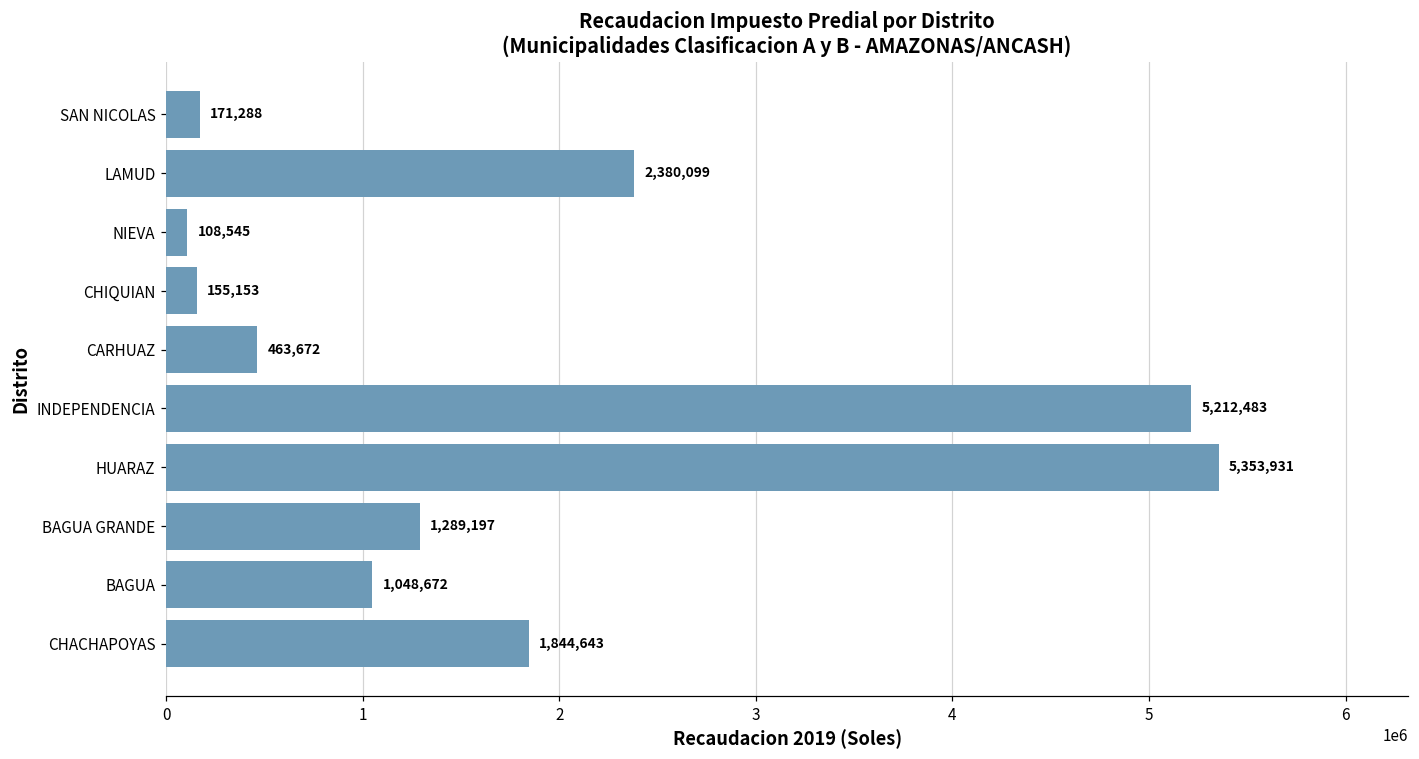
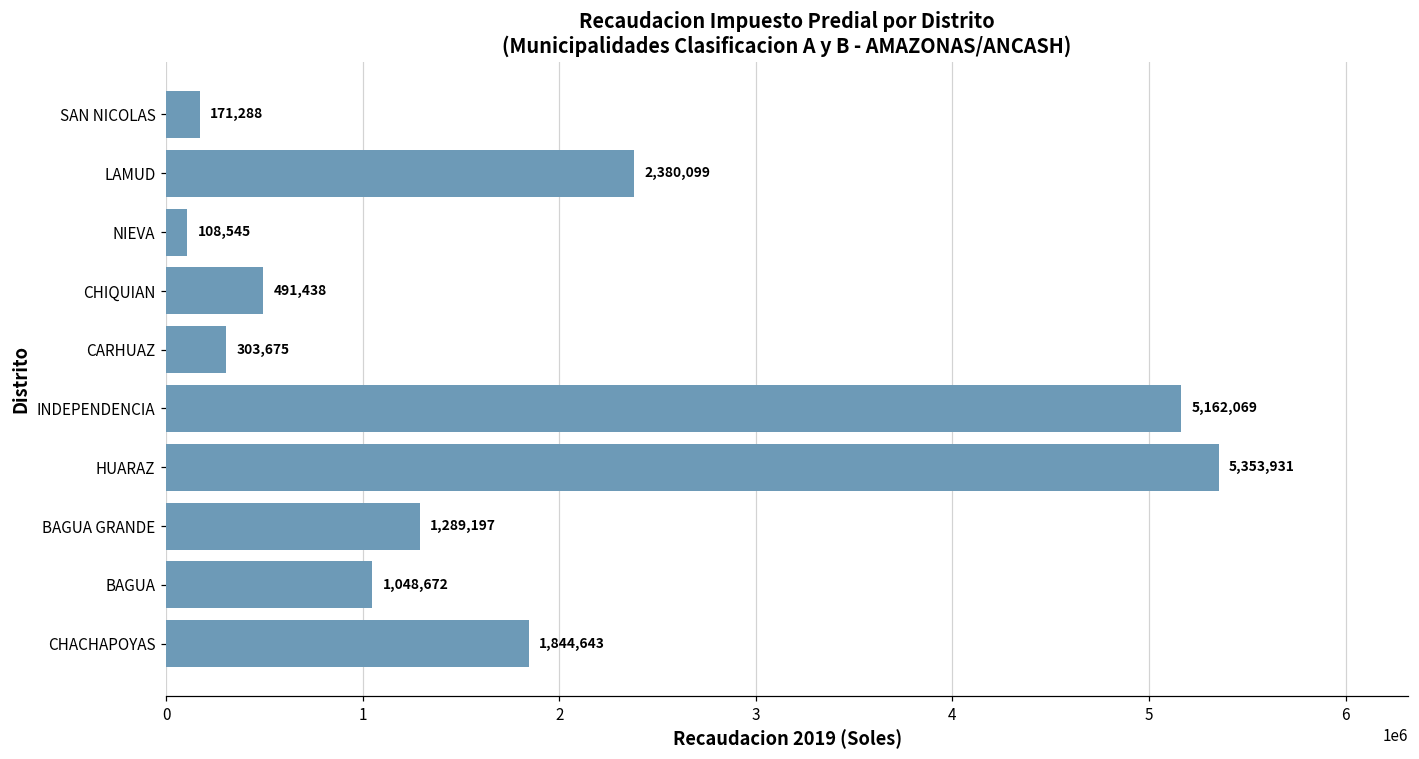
  {
    "SAN NICOLAS": "171,288",
    "LAMUD": "2,380,099",
    "NIEVA": "108,545",
-   "CHIQUIAN": "155,153",
-   "CARHUAZ": "463,672",
-   "INDEPENDENCIA": "5,212,483",
+   "CHIQUIAN": "491,438",
+   "CARHUAZ": "303,675",
+   "INDEPENDENCIA": "5,162,069",
    "HUARAZ": "5,353,931",
    "BAGUA GRANDE": "1,289,197",
    "BAGUA": "1,048,672",
    "CHACHAPOYAS": "1,844,643"
  }
